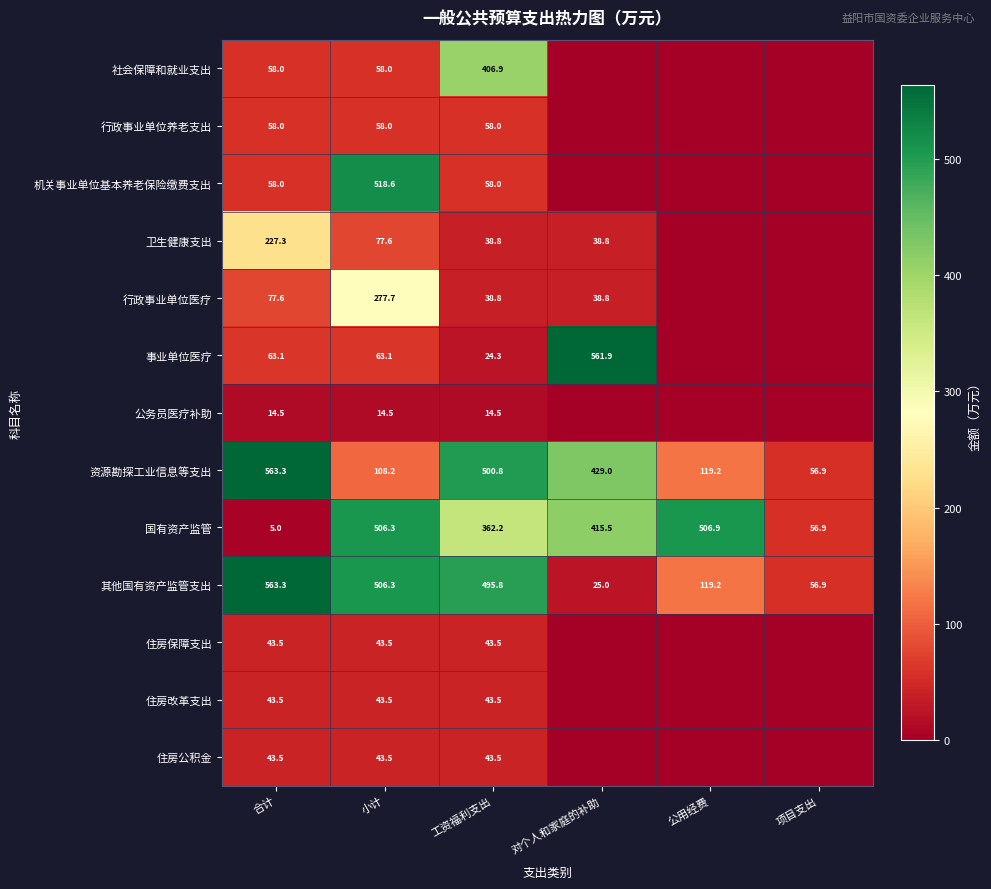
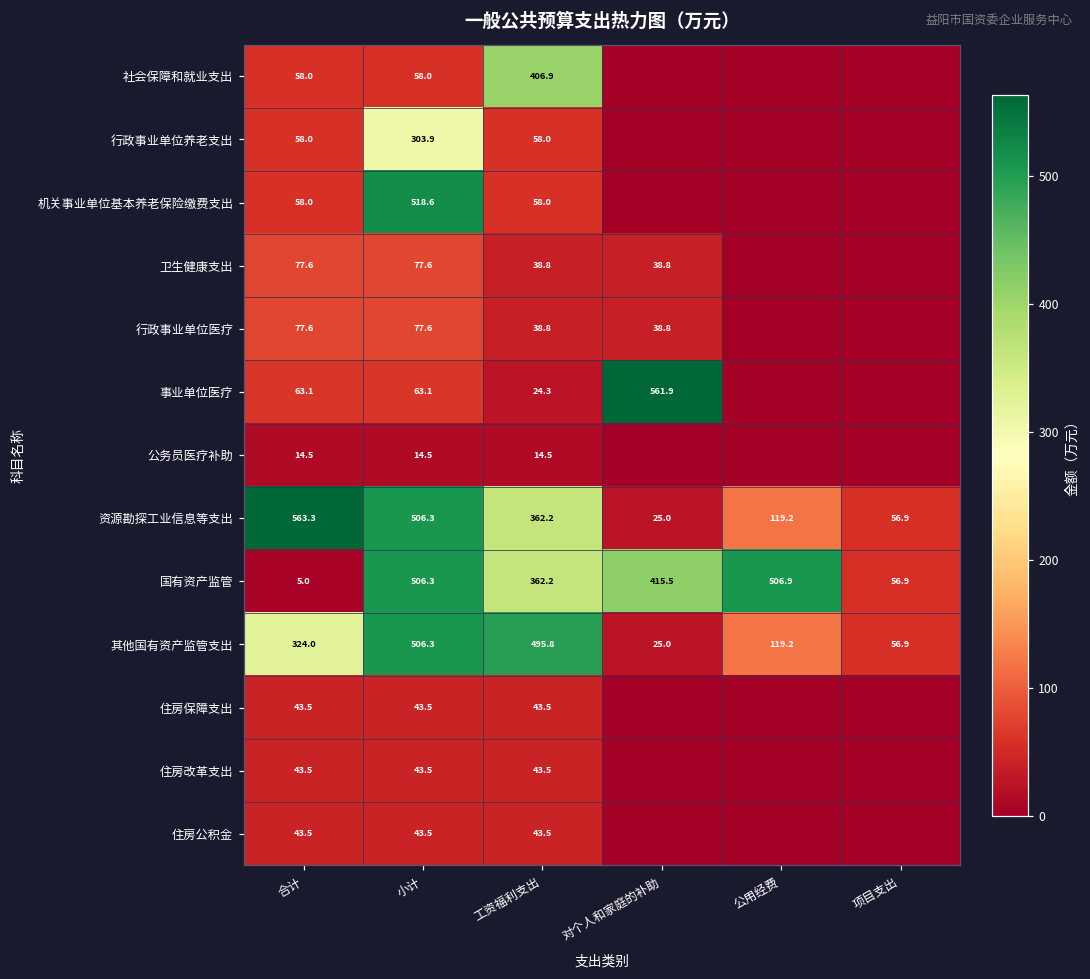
  {
    "社会保障和就业支出": {
      "合计": 58.0,
      "小计": 58.0,
      "工资福利支出": 406.9
    },
    "行政事业单位养老支出": {
      "合计": 58.0,
-     "小计": 58.0,
+     "小计": 303.9,
      "工资福利支出": 58.0
    },
    "机关事业单位基本养老保险缴费支出": {
      "合计": 58.0,
      "小计": 518.6,
      "工资福利支出": 58.0
    },
    "卫生健康支出": {
-     "合计": 227.3,
+     "合计": 77.6,
      "小计": 77.6,
      "工资福利支出": 38.8,
      "对个人和家庭的补助": 38.8
    },
    "行政事业单位医疗": {
      "合计": 77.6,
-     "小计": 277.7,
+     "小计": 77.6,
      "工资福利支出": 38.8,
      "对个人和家庭的补助": 38.8
    },
    "事业单位医疗": {
      "合计": 63.1,
      "小计": 63.1,
      "工资福利支出": 24.3,
      "对个人和家庭的补助": 561.9
    },
    "公务员医疗补助": {
      "合计": 14.5,
      "小计": 14.5,
      "工资福利支出": 14.5
    },
    "资源勘探工业信息等支出": {
      "合计": 563.3,
-     "小计": 108.2,
-     "工资福利支出": 500.8,
-     "对个人和家庭的补助": 429.0,
+     "小计": 506.3,
+     "工资福利支出": 362.2,
+     "对个人和家庭的补助": 25.0,
      "公用经费": 119.2,
      "项目支出": 56.9
    },
    "国有资产监管": {
      "合计": 5.0,
      "小计": 506.3,
      "工资福利支出": 362.2,
      "对个人和家庭的补助": 415.5,
      "公用经费": 506.9,
      "项目支出": 56.9
    },
    "其他国有资产监管支出": {
-     "合计": 563.3,
+     "合计": 324.0,
      "小计": 506.3,
      "工资福利支出": 495.8,
      "对个人和家庭的补助": 25.0,
      "公用经费": 119.2,
      "项目支出": 56.9
    },
    "住房保障支出": {
      "合计": 43.5,
      "小计": 43.5,
      "工资福利支出": 43.5
    },
    "住房改革支出": {
      "合计": 43.5,
      "小计": 43.5,
      "工资福利支出": 43.5
    },
    "住房公积金": {
      "合计": 43.5,
      "小计": 43.5,
      "工资福利支出": 43.5
    }
  }
